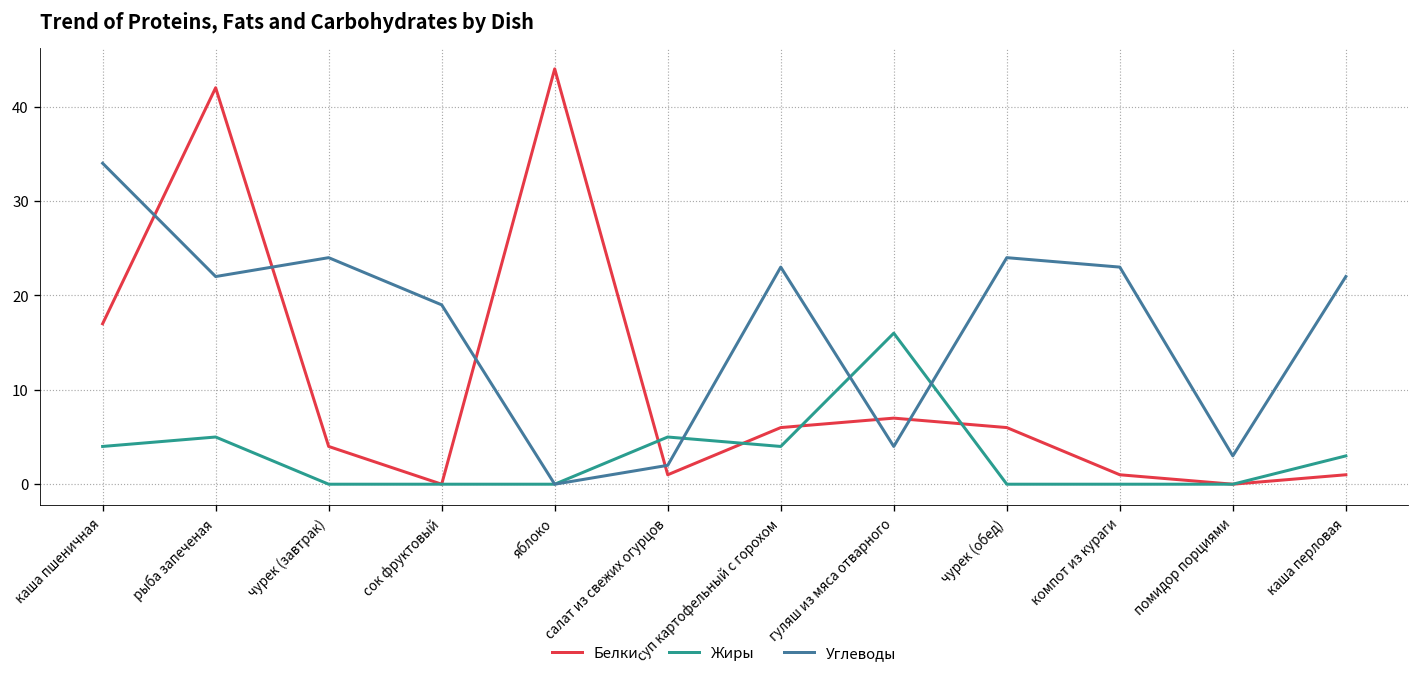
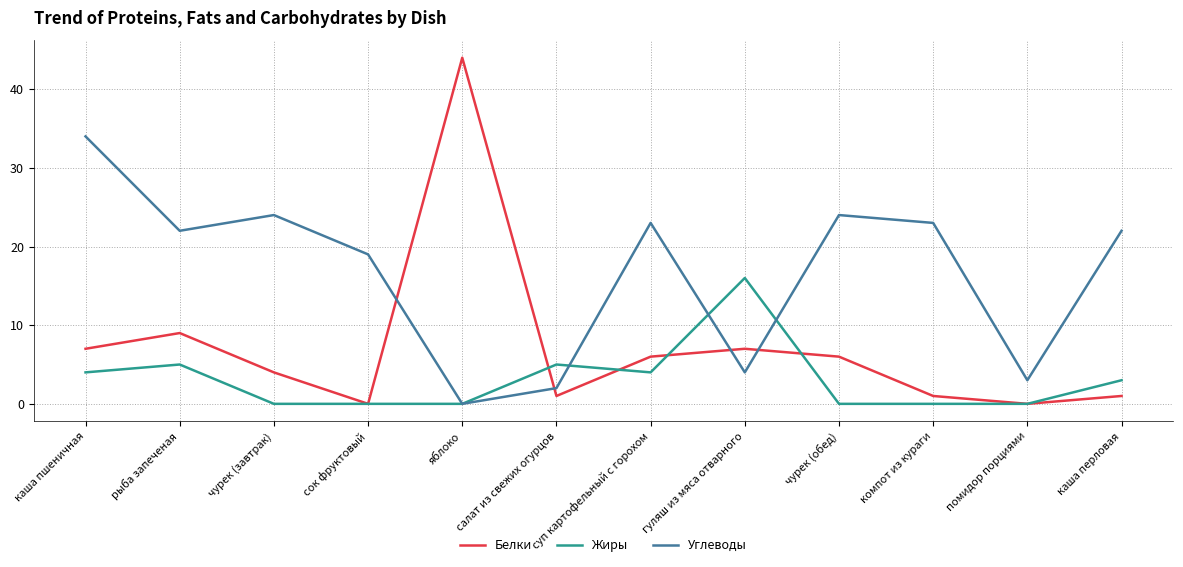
  {
    "Белки": {
-     "каша пшеничная": 17,
-     "рыба запеченая": 42,
+     "каша пшеничная": 7,
+     "рыба запеченая": 9,
      "чурек (завтрак)": 4,
      "яблоко": 44,
      "салат из свежих огурцов": 1,
      "суп картофельный с горохом": 6,
      "гуляш из мяса отварного": 7,
      "чурек (обед)": 6,
      "компот из кураги": 1,
      "каша перловая": 1
    }
  }
